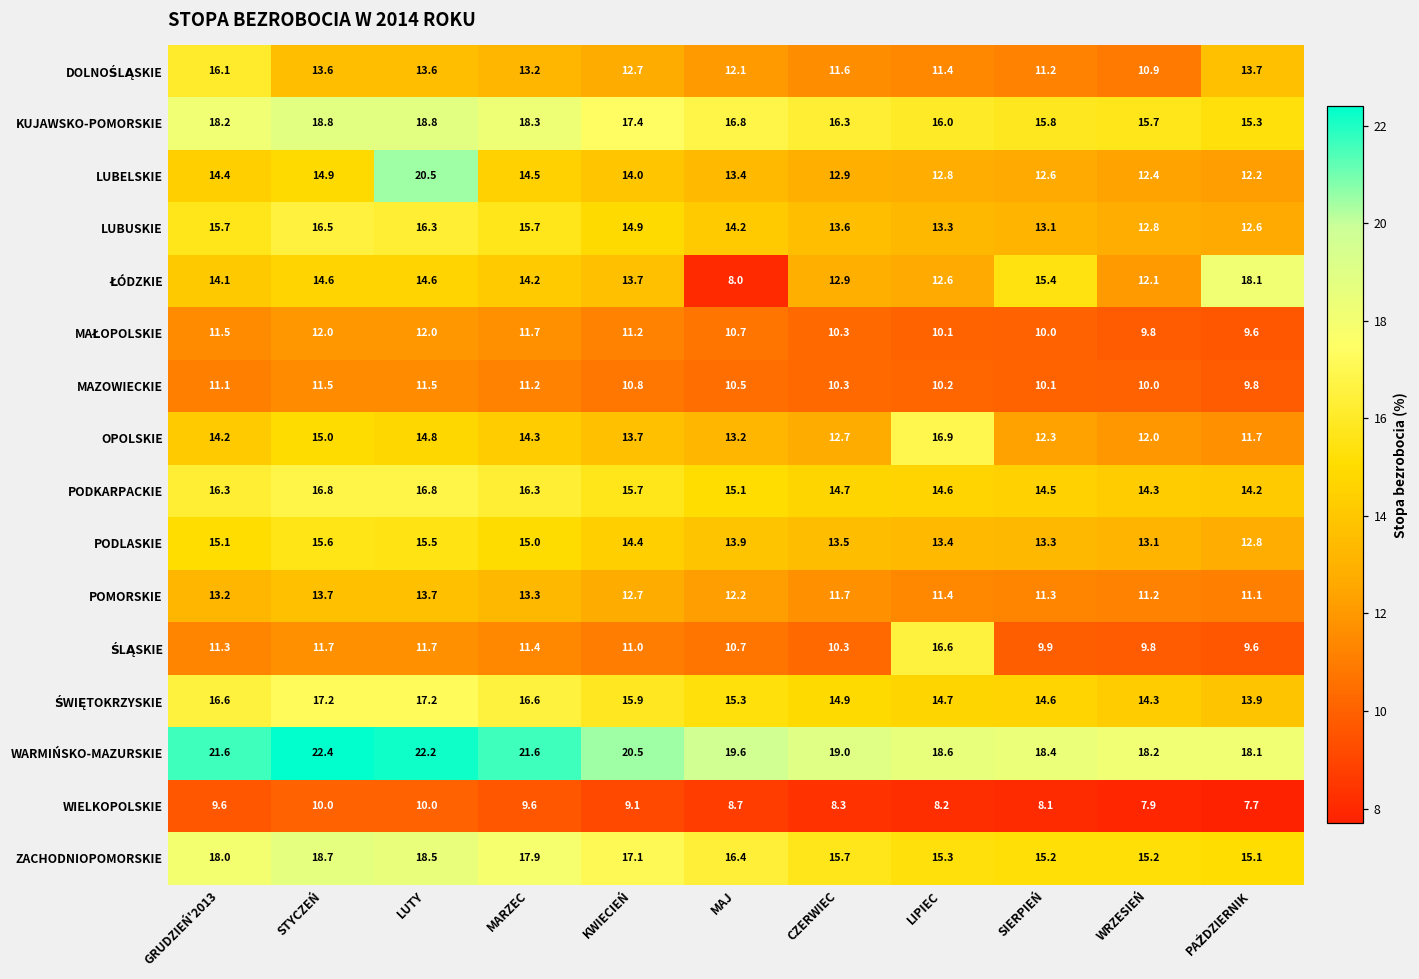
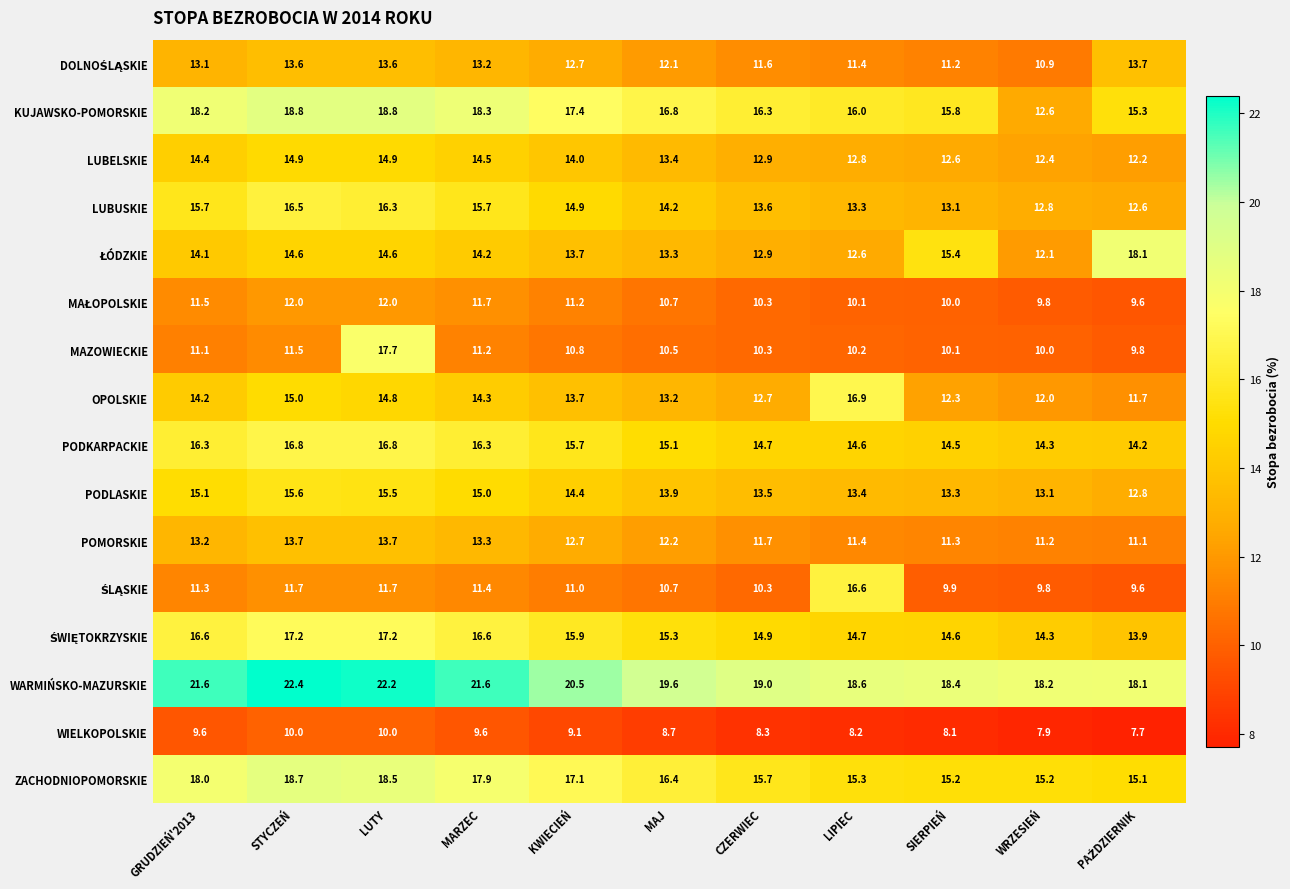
  {
    "DOLNOŚLĄSKIE": {
-     "GRUDZIEŃ'2013": 16.1,
+     "GRUDZIEŃ'2013": 13.1,
      "STYCZEŃ": 13.6,
      "LUTY": 13.6,
      "MARZEC": 13.2,
      "KWIECIEŃ": 12.7,
      "MAJ": 12.1,
      "CZERWIEC": 11.6,
      "LIPIEC": 11.4,
      "SIERPIEŃ": 11.2,
      "WRZESIEŃ": 10.9,
      "PAŹDZIERNIK": 13.7
    },
    "KUJAWSKO-POMORSKIE": {
      "GRUDZIEŃ'2013": 18.2,
      "STYCZEŃ": 18.8,
      "LUTY": 18.8,
      "MARZEC": 18.3,
      "KWIECIEŃ": 17.4,
      "MAJ": 16.8,
      "CZERWIEC": 16.3,
      "LIPIEC": 16.0,
      "SIERPIEŃ": 15.8,
-     "WRZESIEŃ": 15.7,
+     "WRZESIEŃ": 12.6,
      "PAŹDZIERNIK": 15.3
    },
    "LUBELSKIE": {
      "GRUDZIEŃ'2013": 14.4,
      "STYCZEŃ": 14.9,
-     "LUTY": 20.5,
+     "LUTY": 14.9,
      "MARZEC": 14.5,
      "KWIECIEŃ": 14.0,
      "MAJ": 13.4,
      "CZERWIEC": 12.9,
      "LIPIEC": 12.8,
      "SIERPIEŃ": 12.6,
      "WRZESIEŃ": 12.4,
      "PAŹDZIERNIK": 12.2
    },
    "LUBUSKIE": {
      "GRUDZIEŃ'2013": 15.7,
      "STYCZEŃ": 16.5,
      "LUTY": 16.3,
      "MARZEC": 15.7,
      "KWIECIEŃ": 14.9,
      "MAJ": 14.2,
      "CZERWIEC": 13.6,
      "LIPIEC": 13.3,
      "SIERPIEŃ": 13.1,
      "WRZESIEŃ": 12.8,
      "PAŹDZIERNIK": 12.6
    },
    "ŁÓDZKIE": {
      "GRUDZIEŃ'2013": 14.1,
      "STYCZEŃ": 14.6,
      "LUTY": 14.6,
      "MARZEC": 14.2,
      "KWIECIEŃ": 13.7,
-     "MAJ": 8.0,
+     "MAJ": 13.3,
      "CZERWIEC": 12.9,
      "LIPIEC": 12.6,
      "SIERPIEŃ": 15.4,
      "WRZESIEŃ": 12.1,
      "PAŹDZIERNIK": 18.1
    },
    "MAŁOPOLSKIE": {
      "GRUDZIEŃ'2013": 11.5,
      "STYCZEŃ": 12.0,
      "LUTY": 12.0,
      "MARZEC": 11.7,
      "KWIECIEŃ": 11.2,
      "MAJ": 10.7,
      "CZERWIEC": 10.3,
      "LIPIEC": 10.1,
      "SIERPIEŃ": 10.0,
      "WRZESIEŃ": 9.8,
      "PAŹDZIERNIK": 9.6
    },
    "MAZOWIECKIE": {
      "GRUDZIEŃ'2013": 11.1,
      "STYCZEŃ": 11.5,
-     "LUTY": 11.5,
+     "LUTY": 17.7,
      "MARZEC": 11.2,
      "KWIECIEŃ": 10.8,
      "MAJ": 10.5,
      "CZERWIEC": 10.3,
      "LIPIEC": 10.2,
      "SIERPIEŃ": 10.1,
      "WRZESIEŃ": 10.0,
      "PAŹDZIERNIK": 9.8
    },
    "OPOLSKIE": {
      "GRUDZIEŃ'2013": 14.2,
      "STYCZEŃ": 15.0,
      "LUTY": 14.8,
      "MARZEC": 14.3,
      "KWIECIEŃ": 13.7,
      "MAJ": 13.2,
      "CZERWIEC": 12.7,
      "LIPIEC": 16.9,
      "SIERPIEŃ": 12.3,
      "WRZESIEŃ": 12.0,
      "PAŹDZIERNIK": 11.7
    },
    "PODKARPACKIE": {
      "GRUDZIEŃ'2013": 16.3,
      "STYCZEŃ": 16.8,
      "LUTY": 16.8,
      "MARZEC": 16.3,
      "KWIECIEŃ": 15.7,
      "MAJ": 15.1,
      "CZERWIEC": 14.7,
      "LIPIEC": 14.6,
      "SIERPIEŃ": 14.5,
      "WRZESIEŃ": 14.3,
      "PAŹDZIERNIK": 14.2
    },
    "PODLASKIE": {
      "GRUDZIEŃ'2013": 15.1,
      "STYCZEŃ": 15.6,
      "LUTY": 15.5,
      "MARZEC": 15.0,
      "KWIECIEŃ": 14.4,
      "MAJ": 13.9,
      "CZERWIEC": 13.5,
      "LIPIEC": 13.4,
      "SIERPIEŃ": 13.3,
      "WRZESIEŃ": 13.1,
      "PAŹDZIERNIK": 12.8
    },
    "POMORSKIE": {
      "GRUDZIEŃ'2013": 13.2,
      "STYCZEŃ": 13.7,
      "LUTY": 13.7,
      "MARZEC": 13.3,
      "KWIECIEŃ": 12.7,
      "MAJ": 12.2,
      "CZERWIEC": 11.7,
      "LIPIEC": 11.4,
      "SIERPIEŃ": 11.3,
      "WRZESIEŃ": 11.2,
      "PAŹDZIERNIK": 11.1
    },
    "ŚLĄSKIE": {
      "GRUDZIEŃ'2013": 11.3,
      "STYCZEŃ": 11.7,
      "LUTY": 11.7,
      "MARZEC": 11.4,
      "KWIECIEŃ": 11.0,
      "MAJ": 10.7,
      "CZERWIEC": 10.3,
      "LIPIEC": 16.6,
      "SIERPIEŃ": 9.9,
      "WRZESIEŃ": 9.8,
      "PAŹDZIERNIK": 9.6
    },
    "ŚWIĘTOKRZYSKIE": {
      "GRUDZIEŃ'2013": 16.6,
      "STYCZEŃ": 17.2,
      "LUTY": 17.2,
      "MARZEC": 16.6,
      "KWIECIEŃ": 15.9,
      "MAJ": 15.3,
      "CZERWIEC": 14.9,
      "LIPIEC": 14.7,
      "SIERPIEŃ": 14.6,
      "WRZESIEŃ": 14.3,
      "PAŹDZIERNIK": 13.9
    },
    "WARMIŃSKO-MAZURSKIE": {
      "GRUDZIEŃ'2013": 21.6,
      "STYCZEŃ": 22.4,
      "LUTY": 22.2,
      "MARZEC": 21.6,
      "KWIECIEŃ": 20.5,
      "MAJ": 19.6,
      "CZERWIEC": 19.0,
      "LIPIEC": 18.6,
      "SIERPIEŃ": 18.4,
      "WRZESIEŃ": 18.2,
      "PAŹDZIERNIK": 18.1
    },
    "WIELKOPOLSKIE": {
      "GRUDZIEŃ'2013": 9.6,
      "STYCZEŃ": 10.0,
      "LUTY": 10.0,
      "MARZEC": 9.6,
      "KWIECIEŃ": 9.1,
      "MAJ": 8.7,
      "CZERWIEC": 8.3,
      "LIPIEC": 8.2,
      "SIERPIEŃ": 8.1,
      "WRZESIEŃ": 7.9,
      "PAŹDZIERNIK": 7.7
    },
    "ZACHODNIOPOMORSKIE": {
      "GRUDZIEŃ'2013": 18.0,
      "STYCZEŃ": 18.7,
      "LUTY": 18.5,
      "MARZEC": 17.9,
      "KWIECIEŃ": 17.1,
      "MAJ": 16.4,
      "CZERWIEC": 15.7,
      "LIPIEC": 15.3,
      "SIERPIEŃ": 15.2,
      "WRZESIEŃ": 15.2,
      "PAŹDZIERNIK": 15.1
    }
  }
